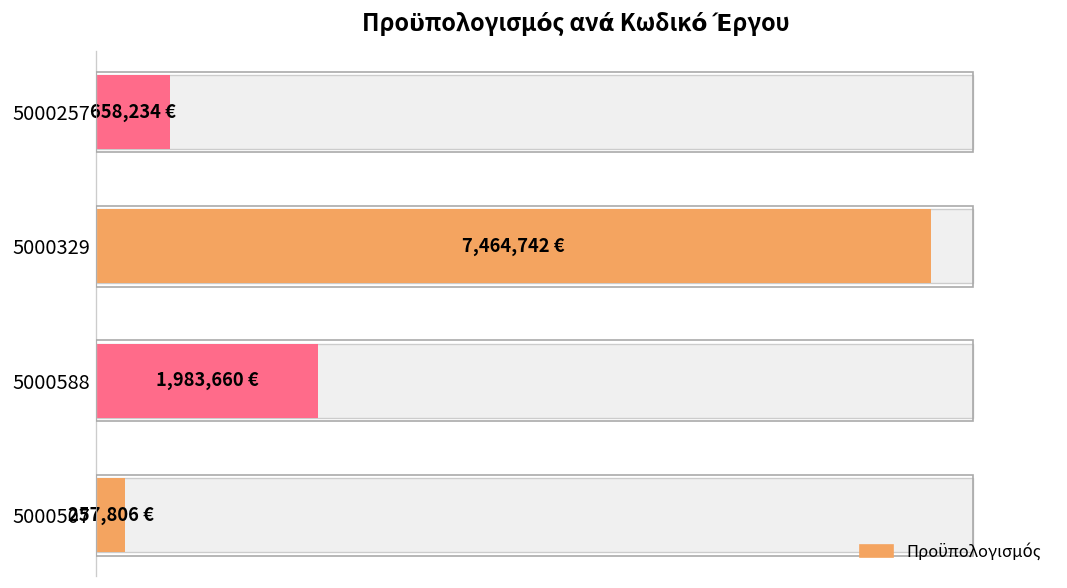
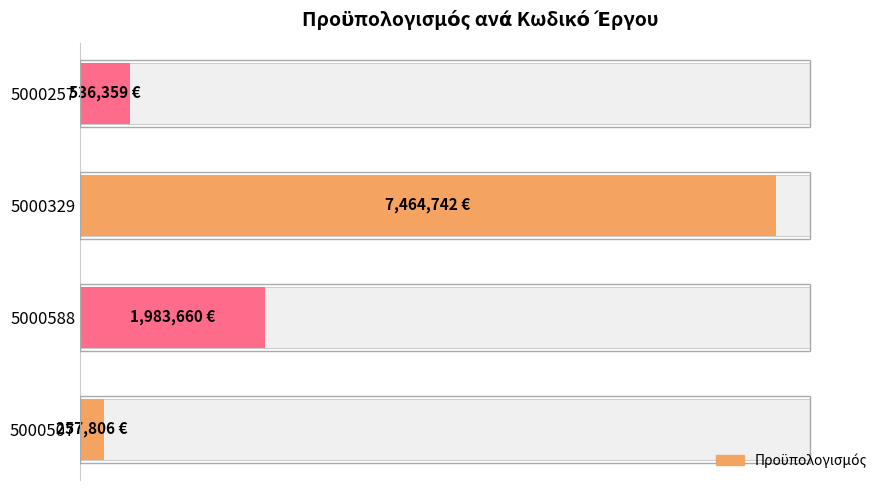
  {
    "Προϋπολογισμός": {
-     "5000257": "658,234"
+     "5000257": "536,359"
    }
  }
